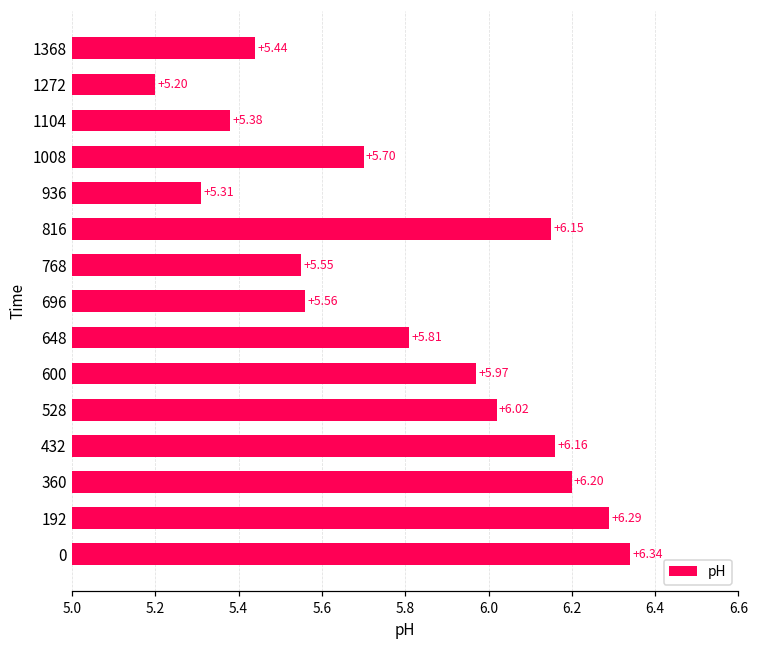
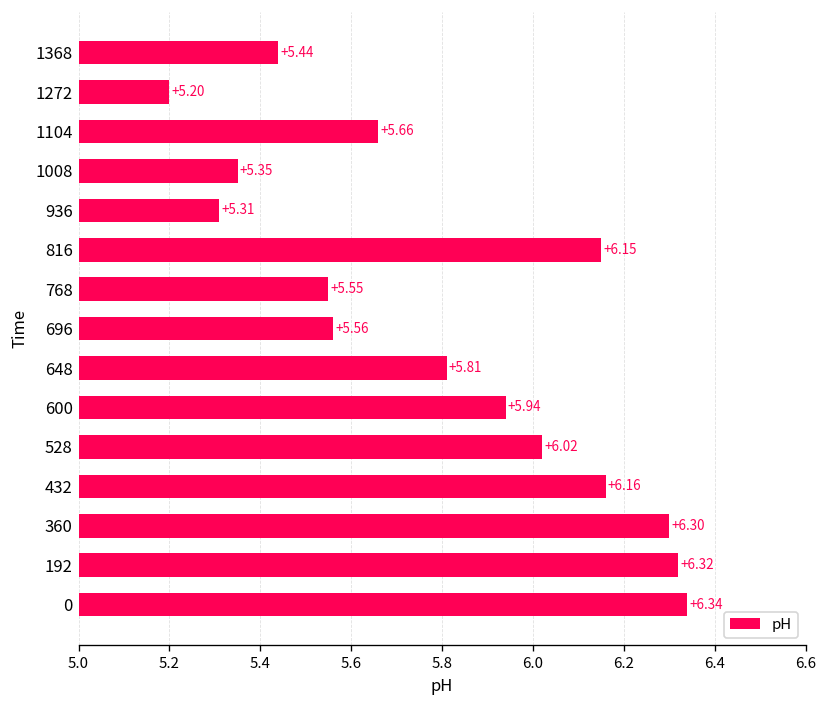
  {
    "1368": "+5.44",
    "1272": "+5.20",
-   "1104": "+5.38",
-   "1008": "+5.70",
+   "1104": "+5.66",
+   "1008": "+5.35",
    "936": "+5.31",
    "816": "+6.15",
    "768": "+5.55",
    "696": "+5.56",
    "648": "+5.81",
-   "600": "+5.97",
+   "600": "+5.94",
    "528": "+6.02",
    "432": "+6.16",
-   "360": "+6.20",
-   "192": "+6.29",
+   "360": "+6.30",
+   "192": "+6.32",
    "0": "+6.34"
  }
